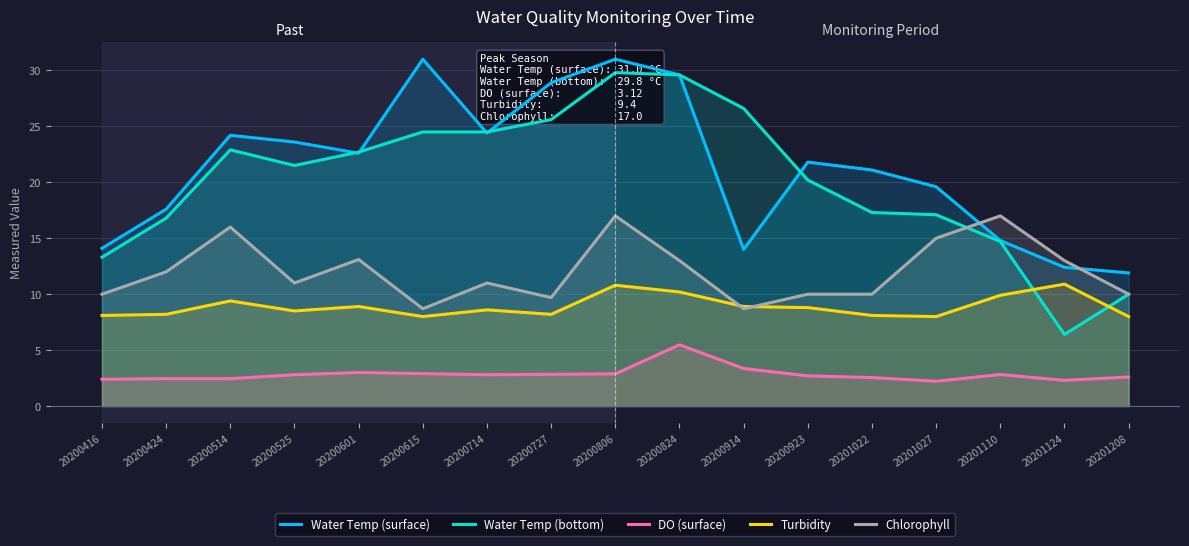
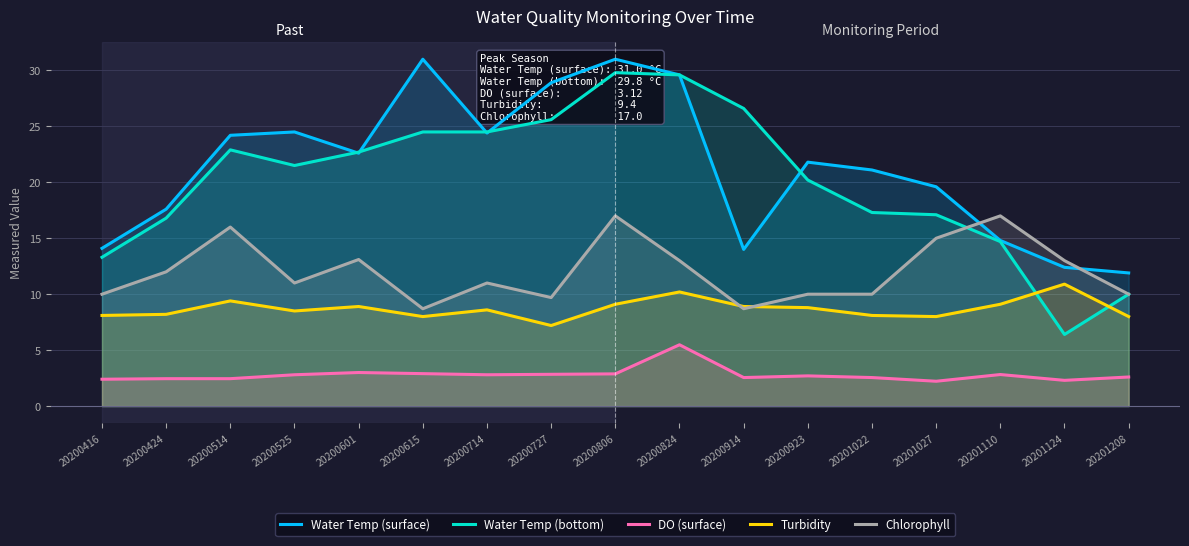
  {
    "Water Temp (surface)": {
      "20200416": 14.1,
      "20200424": 17.6,
      "20200514": 24.2,
-     "20200525": 23.6,
+     "20200525": 24.5,
      "20200615": 31.0,
      "20200914": 14.0,
      "20200923": 21.8,
      "20201022": 21.1,
      "20201027": 19.6,
      "20201124": 12.4,
      "20201208": 11.9
    },
    "Water Temp (bottom)": {
      "20200416": 13.3,
      "20200424": 16.8,
      "20200514": 22.9,
      "20200525": 21.5,
      "20200615": 24.5,
      "20200914": 26.6,
      "20200923": 20.2,
      "20201022": 17.3,
      "20201027": 17.1,
      "20201124": 6.4
    },
    "DO (surface)": {
      "20200416": 2.4,
      "20200424": 2.5,
      "20200514": 2.5,
      "20200525": 2.8,
      "20200601": 3.0,
      "20200615": 2.9,
      "20200714": 2.8,
      "20200727": 2.8,
      "20200806": 2.9,
      "20200824": 5.5,
-     "20200914": 3.4,
+     "20200914": 2.6,
      "20200923": 2.7,
      "20201022": 2.6,
      "20201027": 2.2,
      "20201110": 2.8,
      "20201124": 2.3,
      "20201208": 2.6
    },
    "Turbidity": {
      "20200416": 8.1,
      "20200424": 8.2,
      "20200514": 9.4,
      "20200525": 8.5,
      "20200601": 8.9,
      "20200615": 8.0,
      "20200714": 8.6,
-     "20200727": 8.2,
-     "20200806": 10.8,
+     "20200727": 7.2,
+     "20200806": 9.1,
      "20200824": 10.2,
      "20200923": 8.8,
      "20201022": 8.1,
      "20201027": 8.0,
-     "20201110": 9.9,
+     "20201110": 9.1,
      "20201124": 10.9,
      "20201208": 8.0
    },
    "Chlorophyll": {
      "20200416": 10.0,
      "20200424": 12.0,
      "20200514": 16.0,
      "20200525": 11.0,
      "20200601": 13.1,
      "20200615": 8.7,
      "20200714": 11.0,
      "20200727": 9.7,
      "20200806": 17.0,
      "20200824": 13.0,
      "20200923": 10.0,
      "20201022": 10.0,
      "20201027": 15.0,
      "20201110": 17.0,
      "20201124": 13.0
    }
  }
